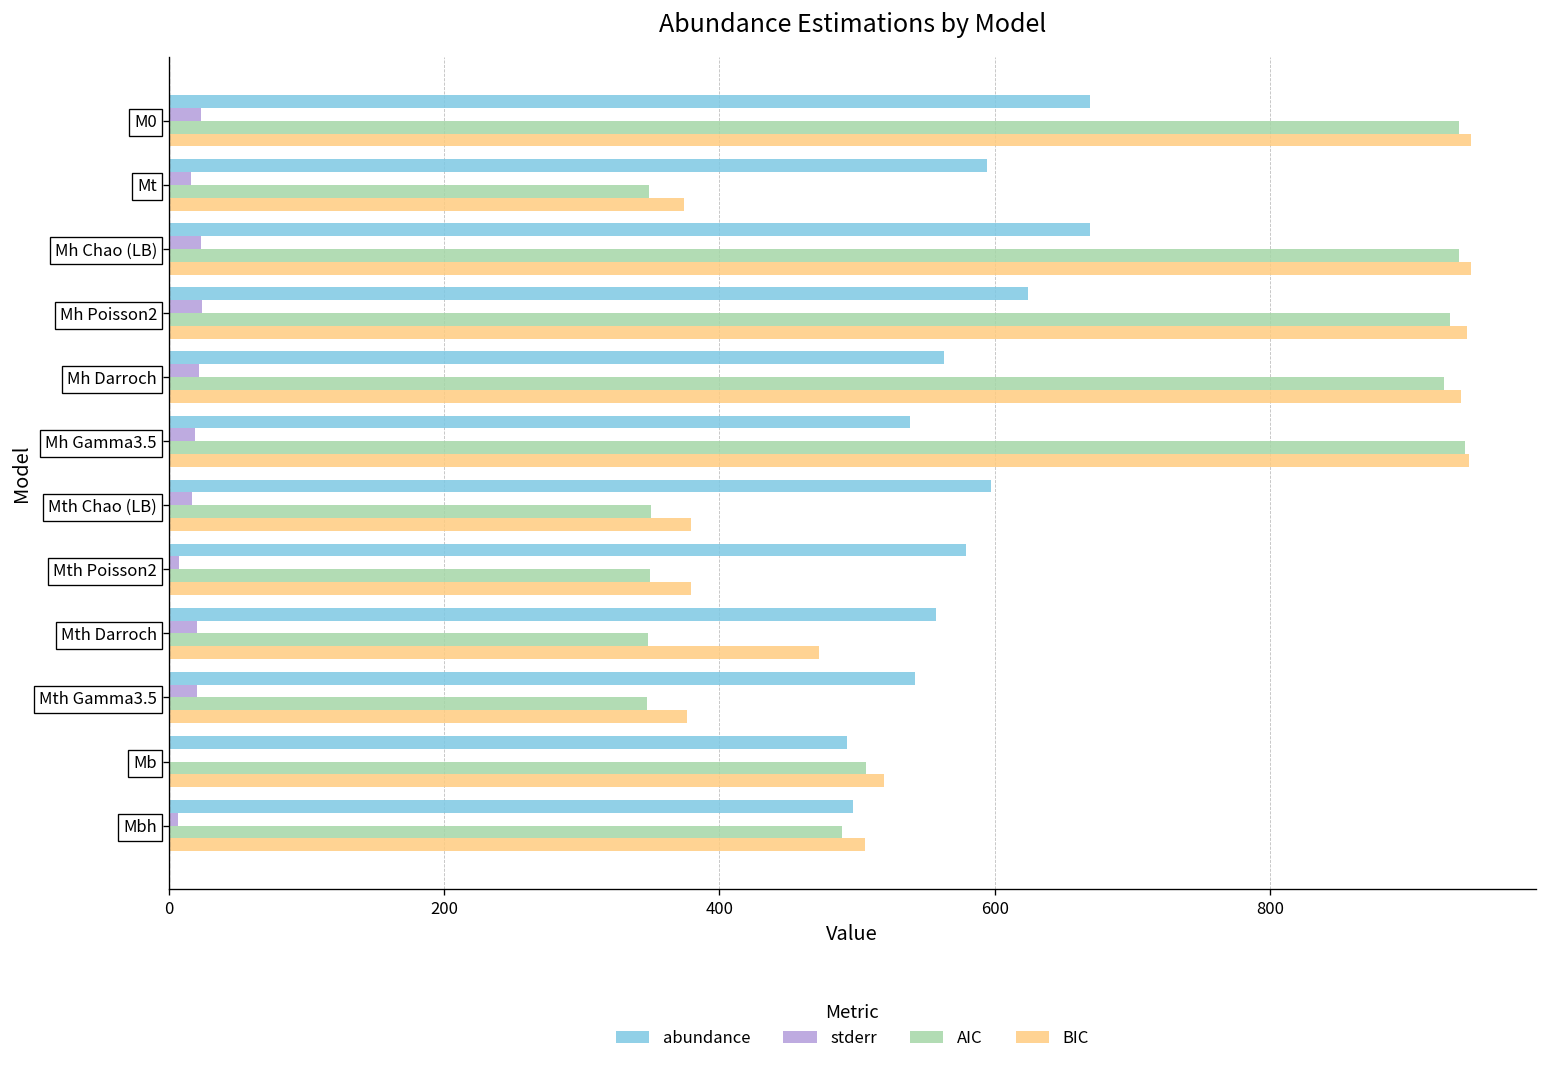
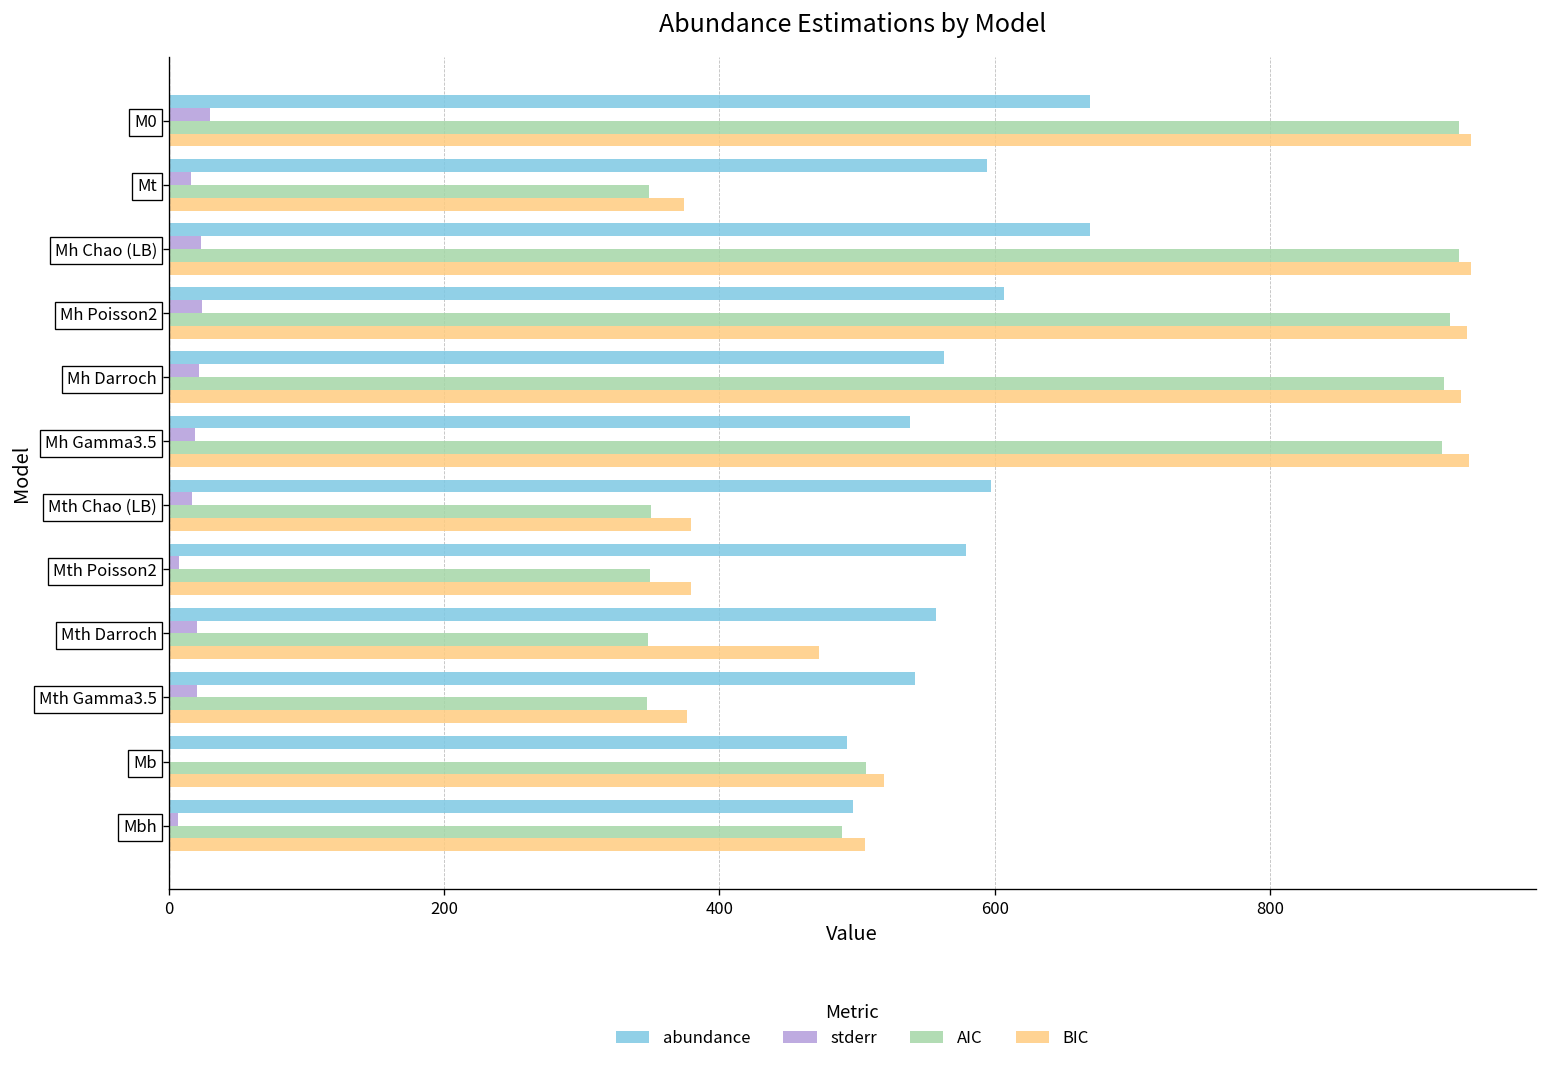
  {
    "abundance": {
      "M0": 669,
      "Mt": 594,
      "Mh Chao (LB)": 669,
-     "Mh Poisson2": 624,
+     "Mh Poisson2": 607,
      "Mh Darroch": 563,
      "Mh Gamma3.5": 538,
      "Mth Chao (LB)": 597,
      "Mth Poisson2": 579,
      "Mth Darroch": 557,
      "Mth Gamma3.5": 542,
      "Mb": 492,
      "Mbh": 497
    },
    "stderr": {
-     "M0": 23,
+     "M0": 30,
      "Mt": 16,
      "Mh Chao (LB)": 23,
      "Mh Poisson2": 24,
      "Mh Darroch": 22,
      "Mh Gamma3.5": 19,
      "Mth Chao (LB)": 17,
      "Mth Poisson2": 8,
      "Mth Darroch": 21,
      "Mth Gamma3.5": 21,
      "Mbh": 7
    },
    "AIC": {
      "M0": 937,
      "Mt": 349,
      "Mh Chao (LB)": 937,
      "Mh Poisson2": 930,
      "Mh Darroch": 926,
-     "Mh Gamma3.5": 941,
+     "Mh Gamma3.5": 925,
      "Mth Chao (LB)": 350,
      "Mth Poisson2": 350,
      "Mth Darroch": 348,
      "Mth Gamma3.5": 347,
      "Mb": 507,
      "Mbh": 489
    },
    "BIC": {
      "M0": 946,
      "Mt": 374,
      "Mh Chao (LB)": 946,
      "Mh Poisson2": 943,
      "Mh Darroch": 939,
      "Mh Gamma3.5": 945,
      "Mth Chao (LB)": 380,
      "Mth Poisson2": 379,
      "Mth Darroch": 472,
      "Mth Gamma3.5": 376,
      "Mb": 519,
      "Mbh": 506
    }
  }
